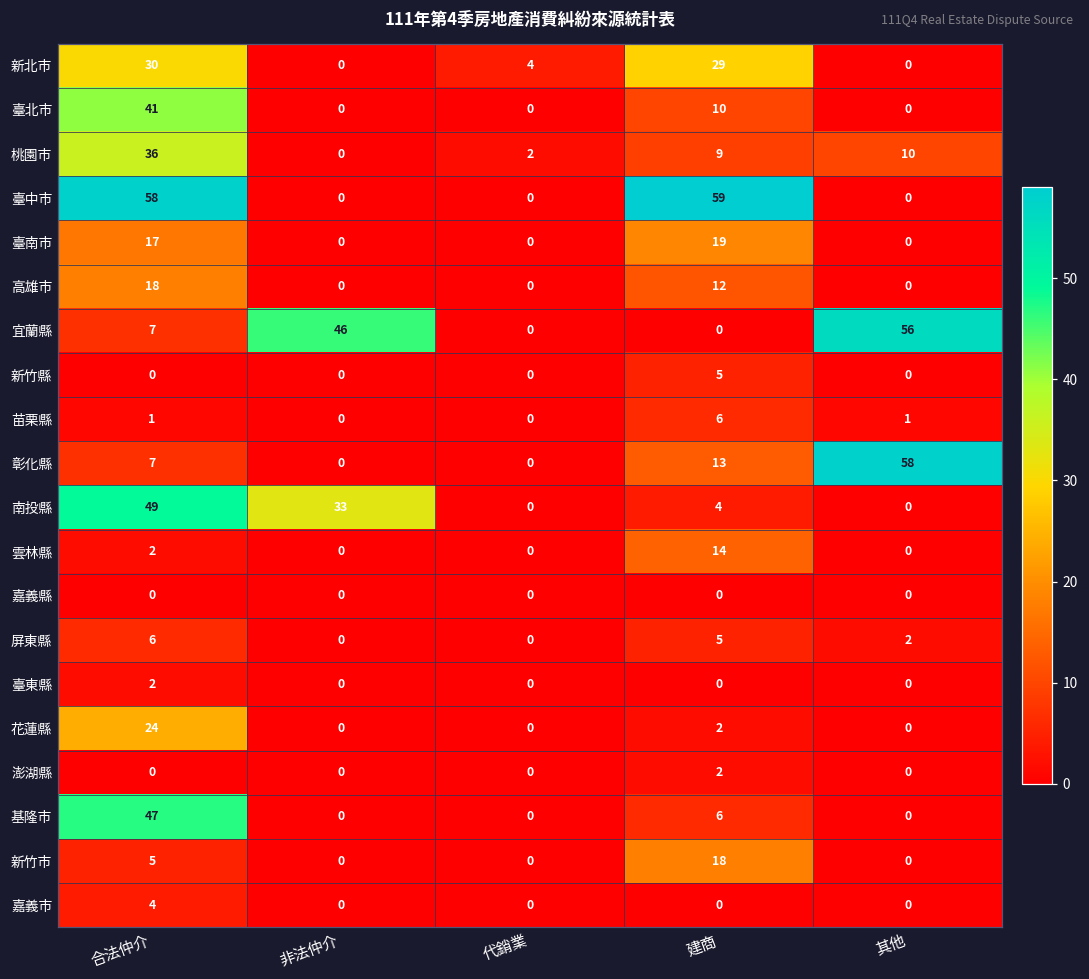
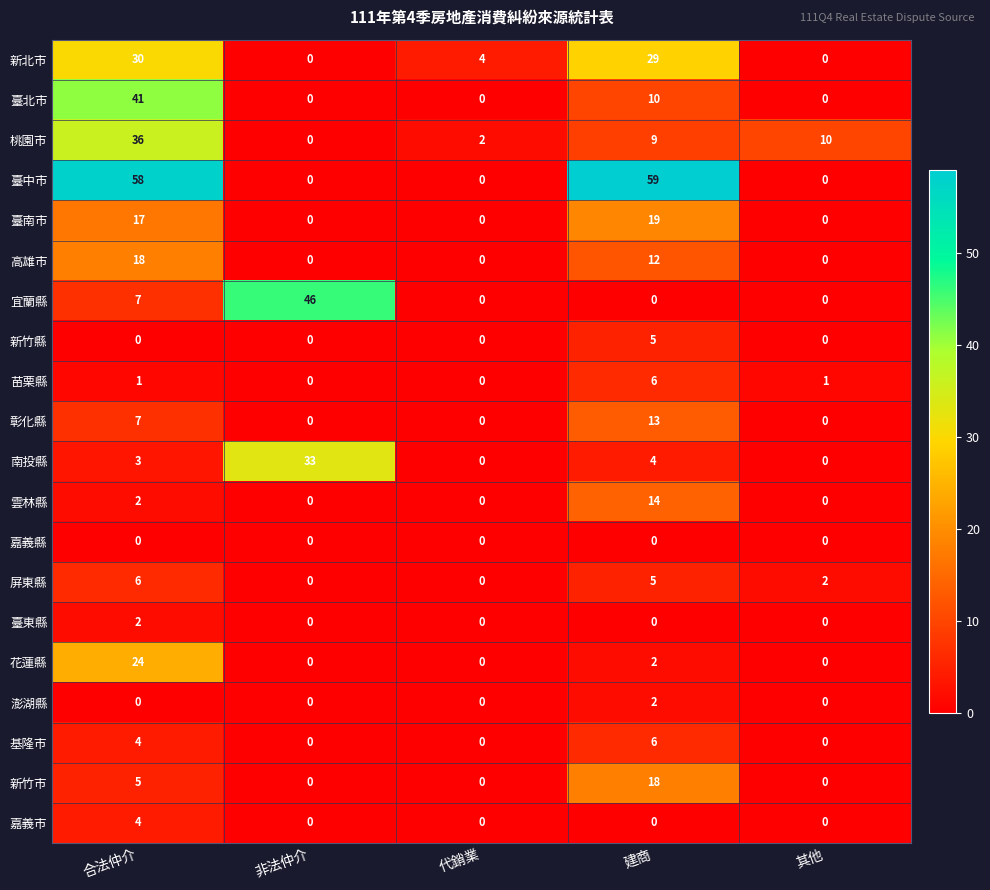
  {
    "新北市": {
      "合法仲介": 30,
      "非法仲介": 0,
      "代銷業": 4,
      "建商": 29,
      "其他": 0
    },
    "臺北市": {
      "合法仲介": 41,
      "非法仲介": 0,
      "代銷業": 0,
      "建商": 10,
      "其他": 0
    },
    "桃園市": {
      "合法仲介": 36,
      "非法仲介": 0,
      "代銷業": 2,
      "建商": 9,
      "其他": 10
    },
    "臺中市": {
      "合法仲介": 58,
      "非法仲介": 0,
      "代銷業": 0,
      "建商": 59,
      "其他": 0
    },
    "臺南市": {
      "合法仲介": 17,
      "非法仲介": 0,
      "代銷業": 0,
      "建商": 19,
      "其他": 0
    },
    "高雄市": {
      "合法仲介": 18,
      "非法仲介": 0,
      "代銷業": 0,
      "建商": 12,
      "其他": 0
    },
    "宜蘭縣": {
      "合法仲介": 7,
      "非法仲介": 46,
      "代銷業": 0,
      "建商": 0,
-     "其他": 56
+     "其他": 0
    },
    "新竹縣": {
      "合法仲介": 0,
      "非法仲介": 0,
      "代銷業": 0,
      "建商": 5,
      "其他": 0
    },
    "苗栗縣": {
      "合法仲介": 1,
      "非法仲介": 0,
      "代銷業": 0,
      "建商": 6,
      "其他": 1
    },
    "彰化縣": {
      "合法仲介": 7,
      "非法仲介": 0,
      "代銷業": 0,
      "建商": 13,
-     "其他": 58
+     "其他": 0
    },
    "南投縣": {
-     "合法仲介": 49,
+     "合法仲介": 3,
      "非法仲介": 33,
      "代銷業": 0,
      "建商": 4,
      "其他": 0
    },
    "雲林縣": {
      "合法仲介": 2,
      "非法仲介": 0,
      "代銷業": 0,
      "建商": 14,
      "其他": 0
    },
    "嘉義縣": {
      "合法仲介": 0,
      "非法仲介": 0,
      "代銷業": 0,
      "建商": 0,
      "其他": 0
    },
    "屏東縣": {
      "合法仲介": 6,
      "非法仲介": 0,
      "代銷業": 0,
      "建商": 5,
      "其他": 2
    },
    "臺東縣": {
      "合法仲介": 2,
      "非法仲介": 0,
      "代銷業": 0,
      "建商": 0,
      "其他": 0
    },
    "花蓮縣": {
      "合法仲介": 24,
      "非法仲介": 0,
      "代銷業": 0,
      "建商": 2,
      "其他": 0
    },
    "澎湖縣": {
      "合法仲介": 0,
      "非法仲介": 0,
      "代銷業": 0,
      "建商": 2,
      "其他": 0
    },
    "基隆市": {
-     "合法仲介": 47,
+     "合法仲介": 4,
      "非法仲介": 0,
      "代銷業": 0,
      "建商": 6,
      "其他": 0
    },
    "新竹市": {
      "合法仲介": 5,
      "非法仲介": 0,
      "代銷業": 0,
      "建商": 18,
      "其他": 0
    },
    "嘉義市": {
      "合法仲介": 4,
      "非法仲介": 0,
      "代銷業": 0,
      "建商": 0,
      "其他": 0
    }
  }
